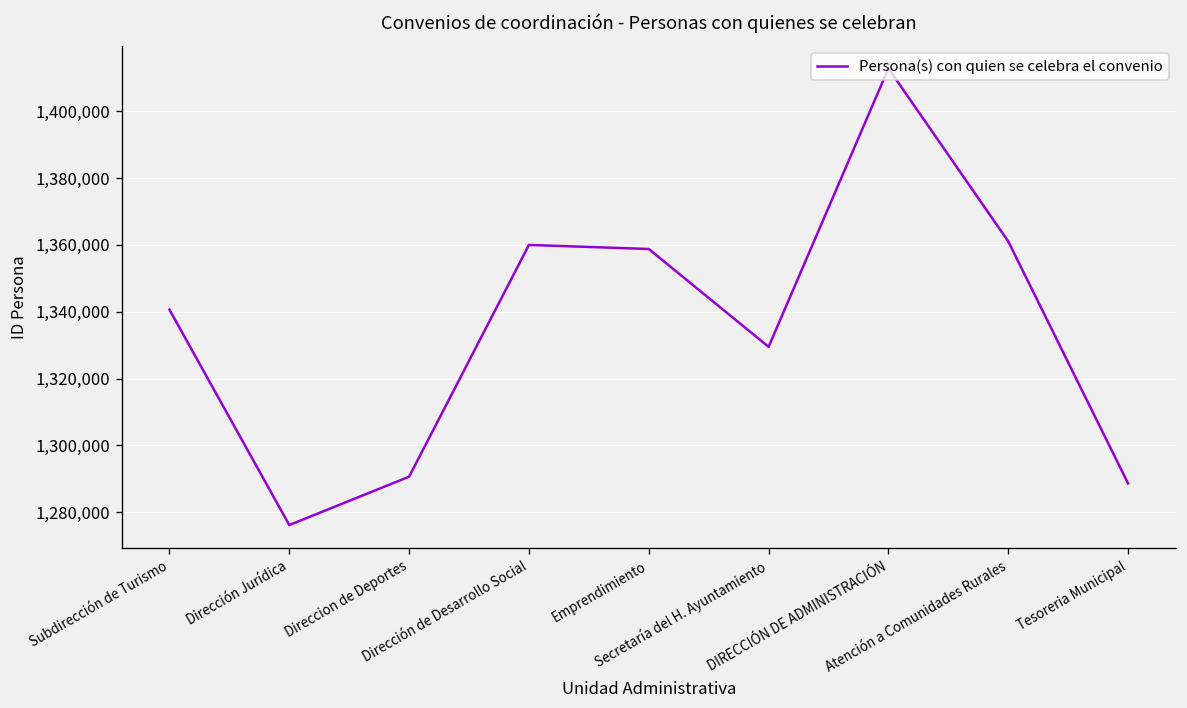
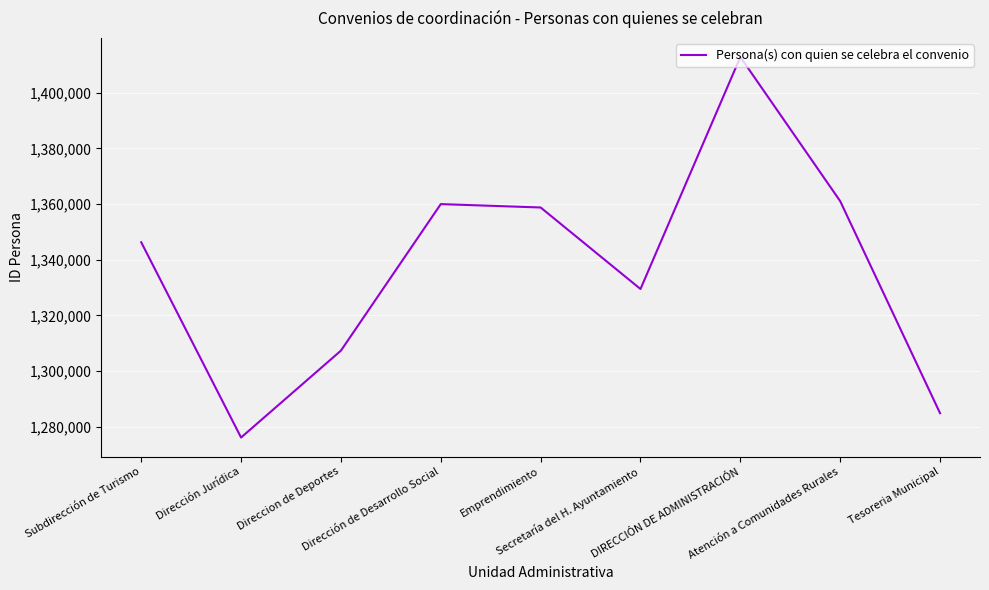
  {
-   "Subdirección de Turismo": "1,341,000",
+   "Subdirección de Turismo": "1,346,000",
    "Dirección Jurídica": "1,276,000",
-   "Direccion de Deportes": "1,291,000",
+   "Direccion de Deportes": "1,307,000",
    "Dirección de Desarrollo Social": "1,360,000",
    "Emprendimiento": "1,359,000",
    "Secretaría del H. Ayuntamiento": "1,330,000",
    "Atención a Comunidades Rurales": "1,361,000",
-   "Tesoreria Municipal": "1,289,000"
+   "Tesoreria Municipal": "1,285,000"
  }
